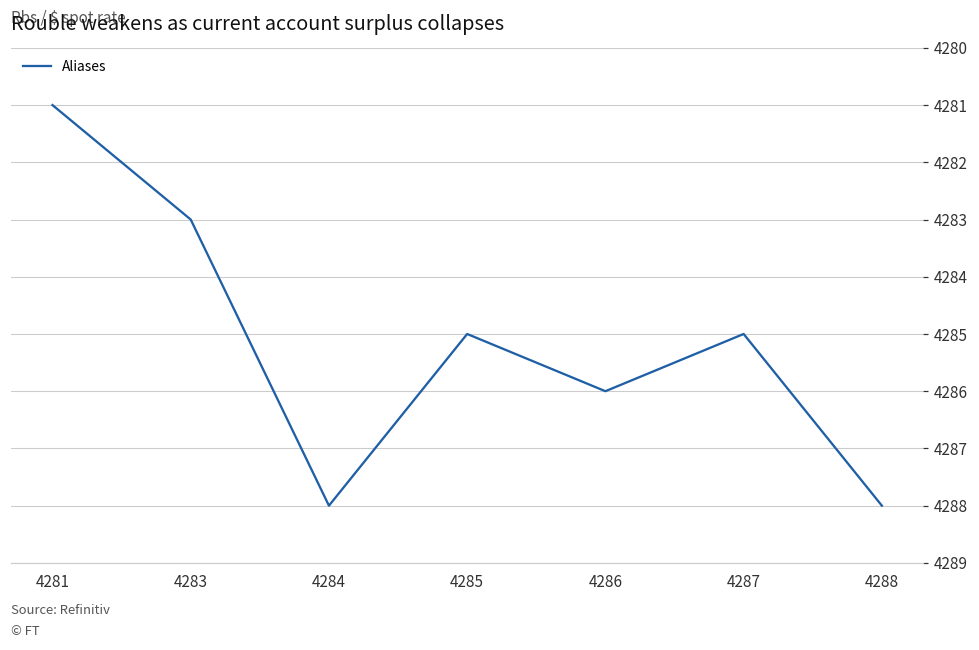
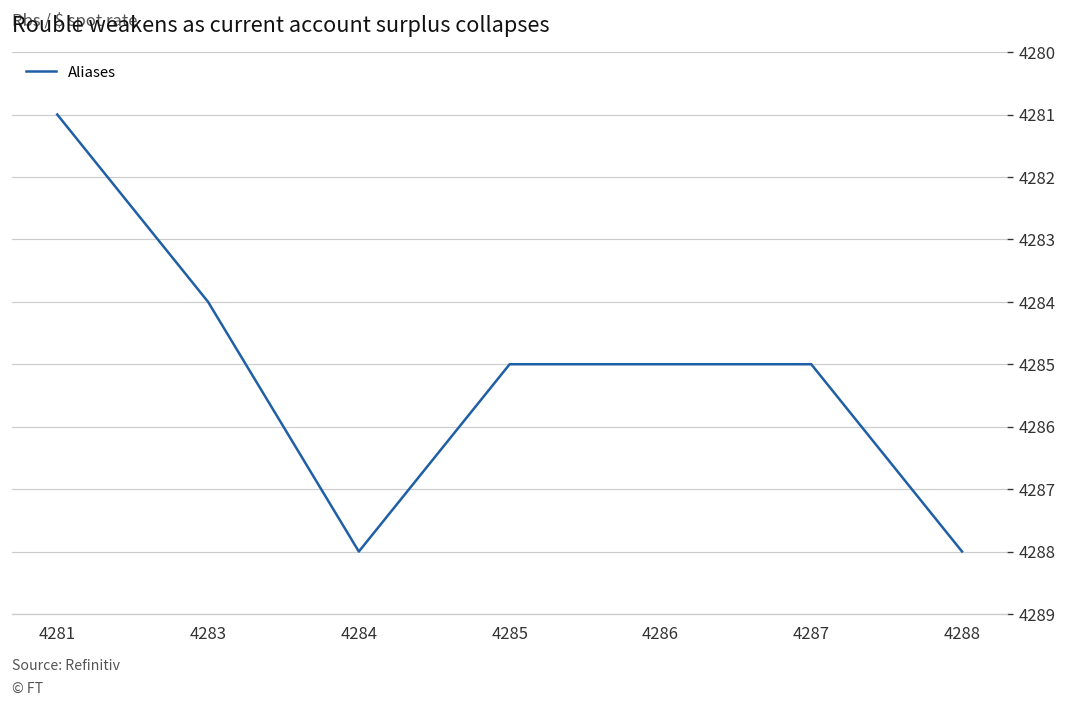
  {
    "4281": 4281,
-   "4283": 4283,
+   "4283": 4284,
    "4284": 4288,
    "4285": 4285,
-   "4286": 4286,
+   "4286": 4285,
    "4287": 4285,
    "4288": 4288
  }
